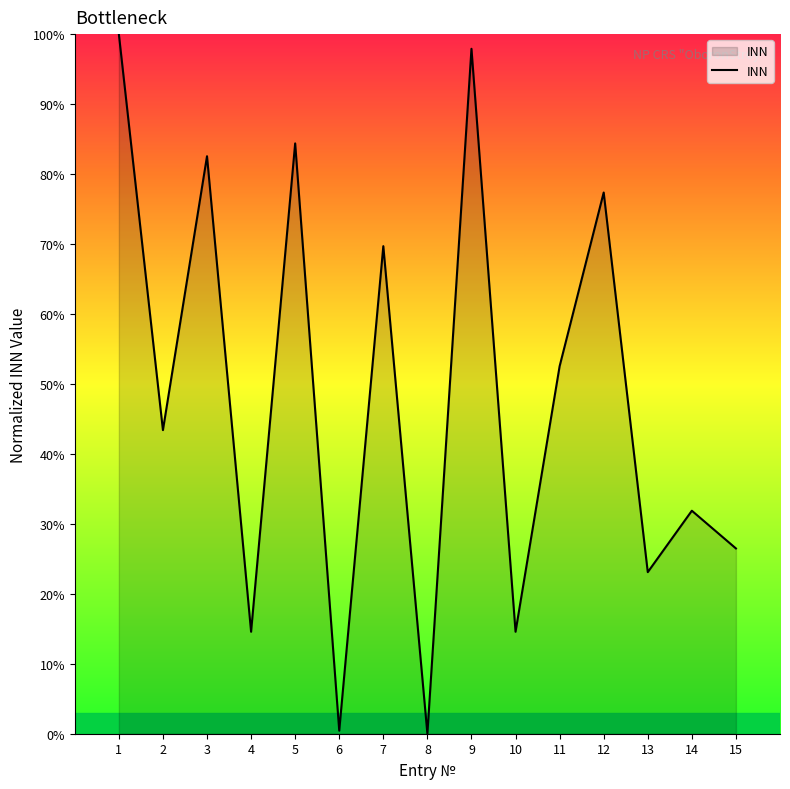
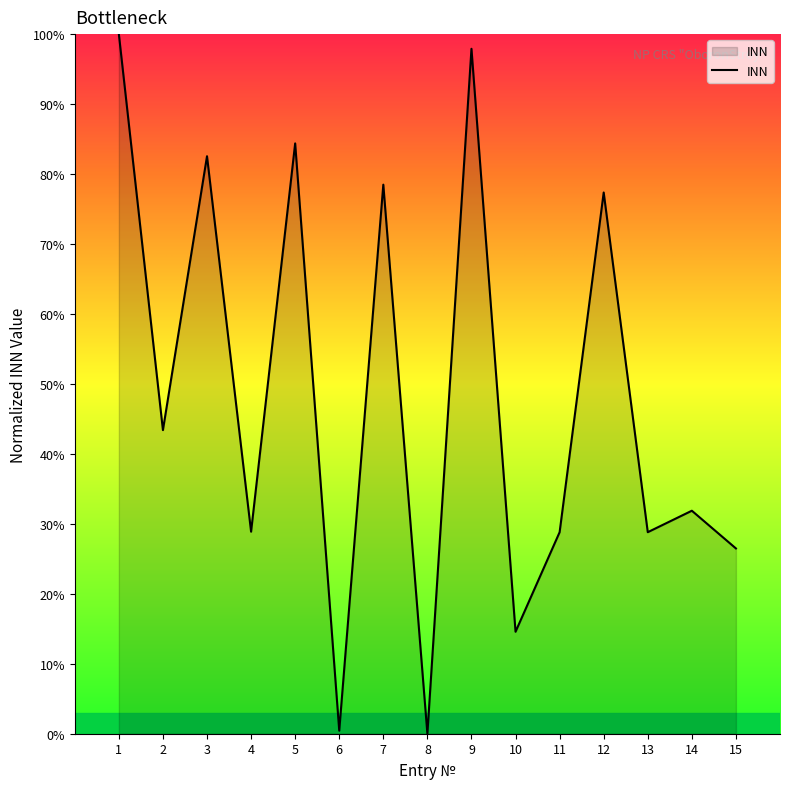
  {
    "1": "100%",
    "2": "43%",
    "3": "83%",
-   "4": "15%",
+   "4": "29%",
    "5": "84%",
-   "7": "70%",
+   "7": "78%",
    "9": "98%",
    "10": "15%",
-   "11": "53%",
+   "11": "29%",
    "12": "77%",
-   "13": "23%",
+   "13": "29%",
    "14": "32%",
    "15": "26%"
  }
